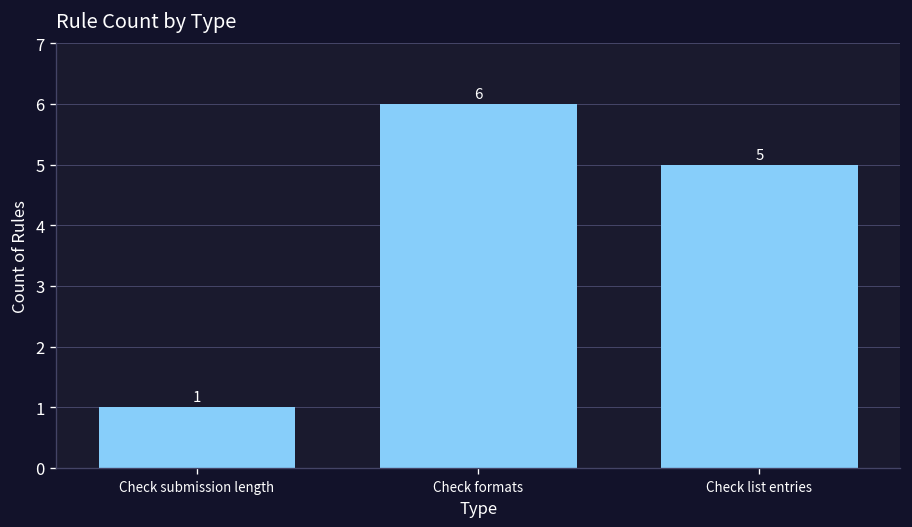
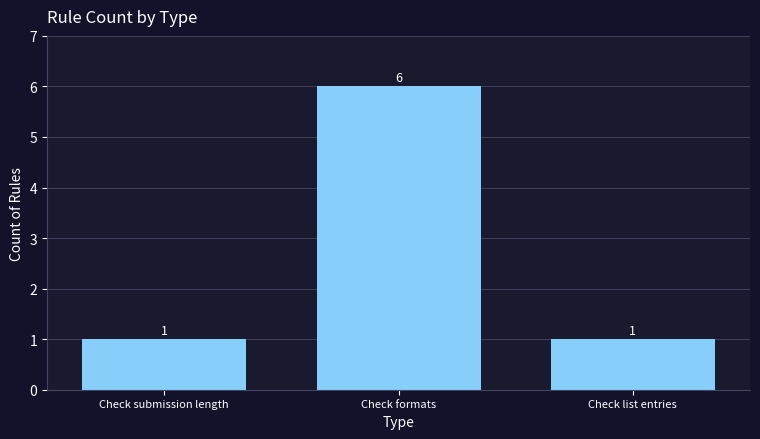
  {
    "Check submission length": 1,
    "Check formats": 6,
-   "Check list entries": 5
+   "Check list entries": 1
  }
